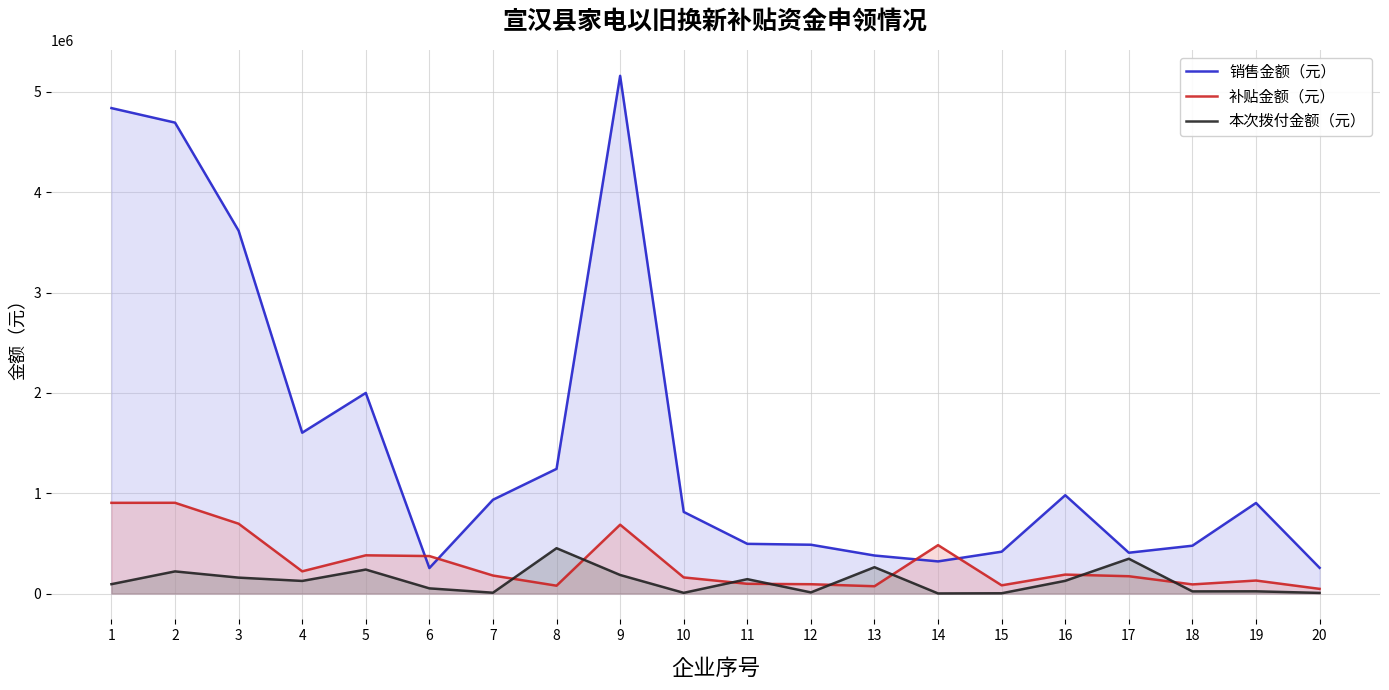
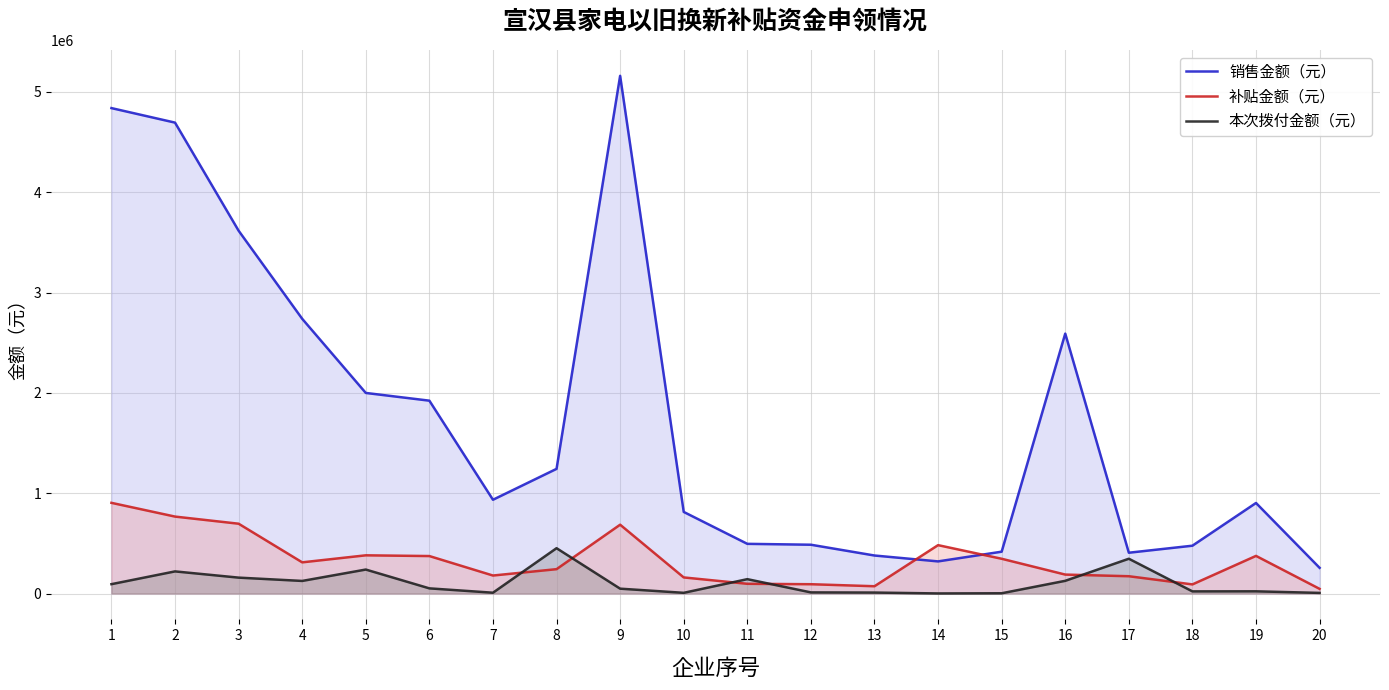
  {
    "销售金额（元）": {
      "1": 4840000,
      "2": 4690000,
      "3": 3620000,
-     "4": 1600000,
+     "4": 2740000,
      "5": 2000000,
-     "6": 250000,
+     "6": 1920000,
      "7": 930000,
      "8": 1240000,
      "9": 5160000,
      "10": 810000,
      "11": 500000,
      "12": 490000,
      "13": 380000,
      "14": 320000,
      "15": 420000,
-     "16": 980000,
+     "16": 2590000,
      "17": 410000,
      "18": 480000,
      "19": 900000,
      "20": 260000
    },
    "补贴金额（元）": {
      "1": 900000,
-     "2": 900000,
+     "2": 770000,
      "3": 700000,
-     "4": 220000,
+     "4": 310000,
      "5": 380000,
      "6": 370000,
      "7": 180000,
-     "8": 80000,
+     "8": 240000,
      "9": 690000,
      "10": 160000,
      "11": 100000,
      "12": 90000,
      "13": 70000,
      "14": 480000,
-     "15": 80000,
+     "15": 350000,
      "16": 190000,
      "17": 170000,
      "18": 90000,
-     "19": 130000,
+     "19": 370000,
      "20": 50000
    },
    "本次拨付金额（元）": {
      "1": 90000,
      "2": 220000,
      "3": 160000,
      "4": 130000,
      "5": 240000,
      "6": 50000,
      "7": 10000,
      "8": 450000,
-     "9": 180000,
+     "9": 50000,
      "10": 10000,
      "11": 140000,
      "12": 10000,
-     "13": 260000,
+     "13": 10000,
      "14": 0,
      "15": 0,
      "16": 130000,
      "17": 350000,
      "18": 20000,
      "19": 20000,
      "20": 10000
    }
  }
